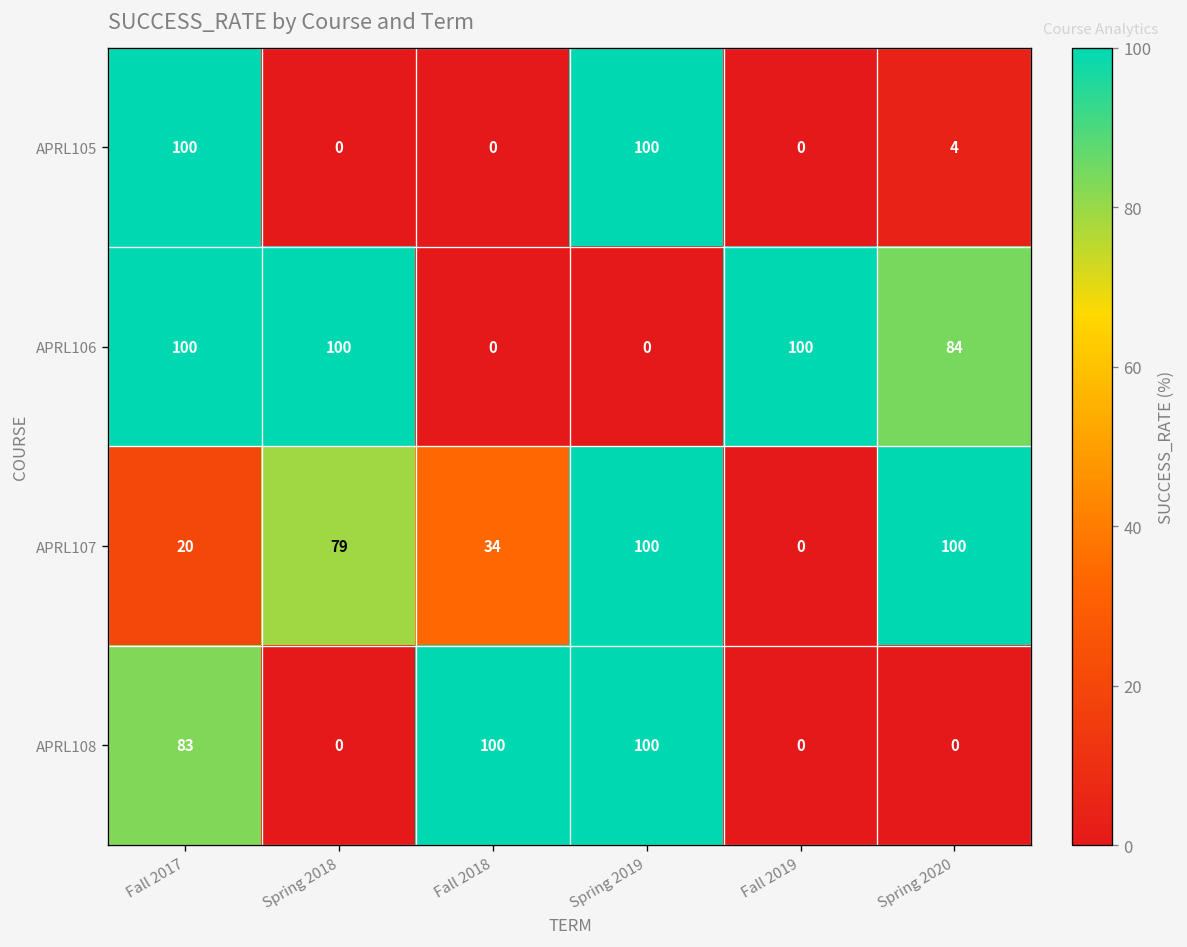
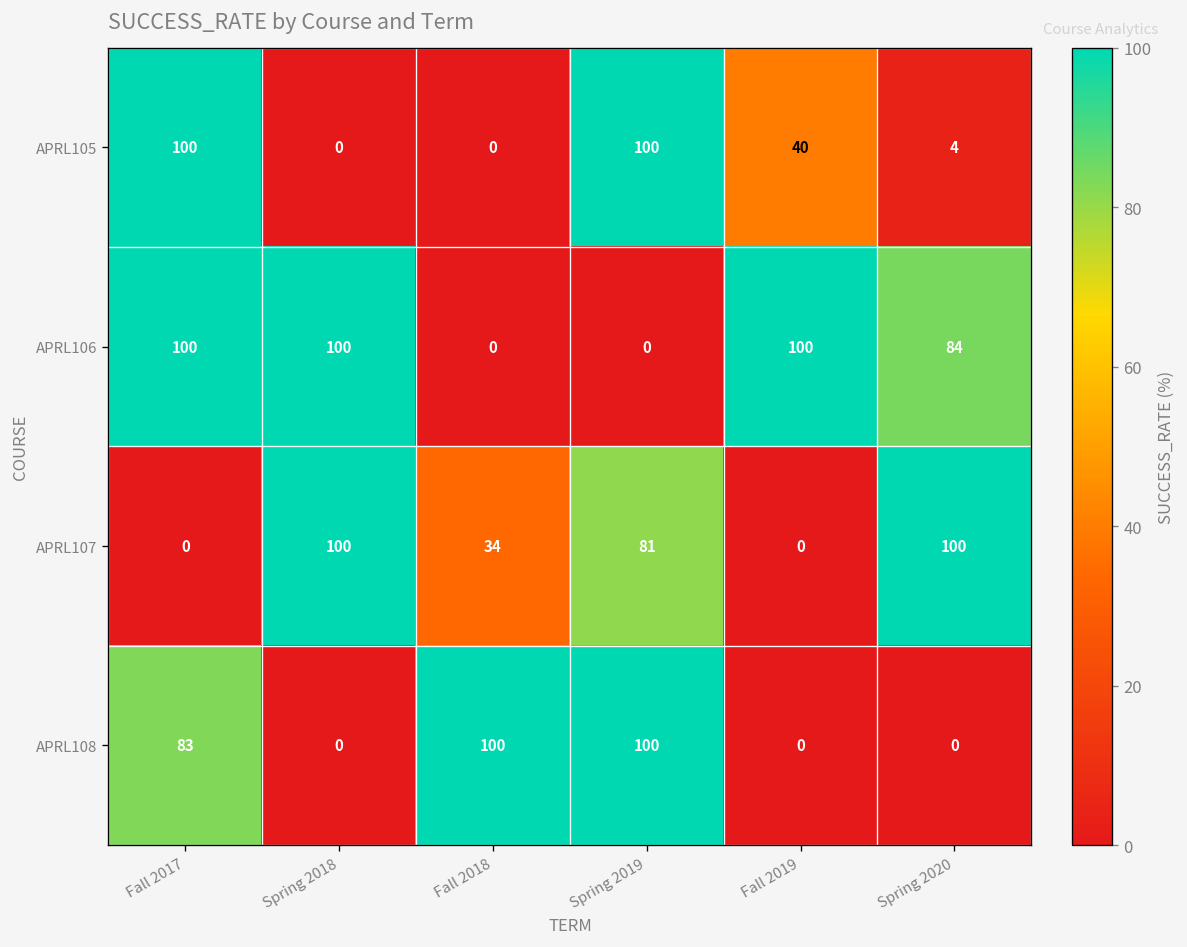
  {
    "APRL105": {
      "Fall 2017": 100,
      "Spring 2018": 0,
      "Fall 2018": 0,
      "Spring 2019": 100,
-     "Fall 2019": 0,
+     "Fall 2019": 40,
      "Spring 2020": 4
    },
    "APRL106": {
      "Fall 2017": 100,
      "Spring 2018": 100,
      "Fall 2018": 0,
      "Spring 2019": 0,
      "Fall 2019": 100,
      "Spring 2020": 84
    },
    "APRL107": {
-     "Fall 2017": 20,
-     "Spring 2018": 79,
+     "Fall 2017": 0,
+     "Spring 2018": 100,
      "Fall 2018": 34,
-     "Spring 2019": 100,
+     "Spring 2019": 81,
      "Fall 2019": 0,
      "Spring 2020": 100
    },
    "APRL108": {
      "Fall 2017": 83,
      "Spring 2018": 0,
      "Fall 2018": 100,
      "Spring 2019": 100,
      "Fall 2019": 0,
      "Spring 2020": 0
    }
  }
